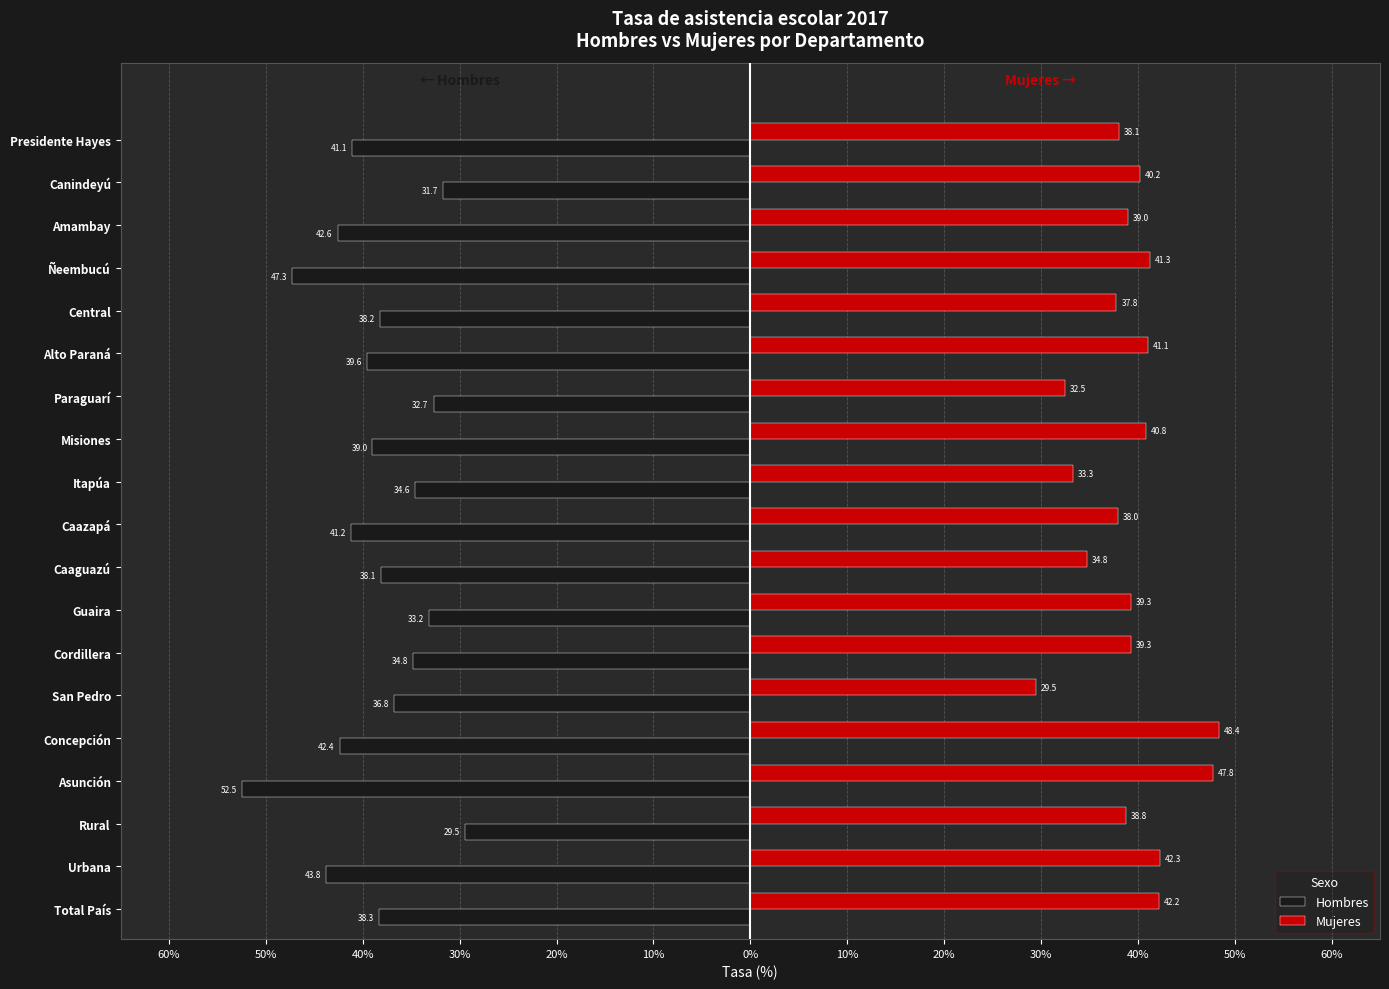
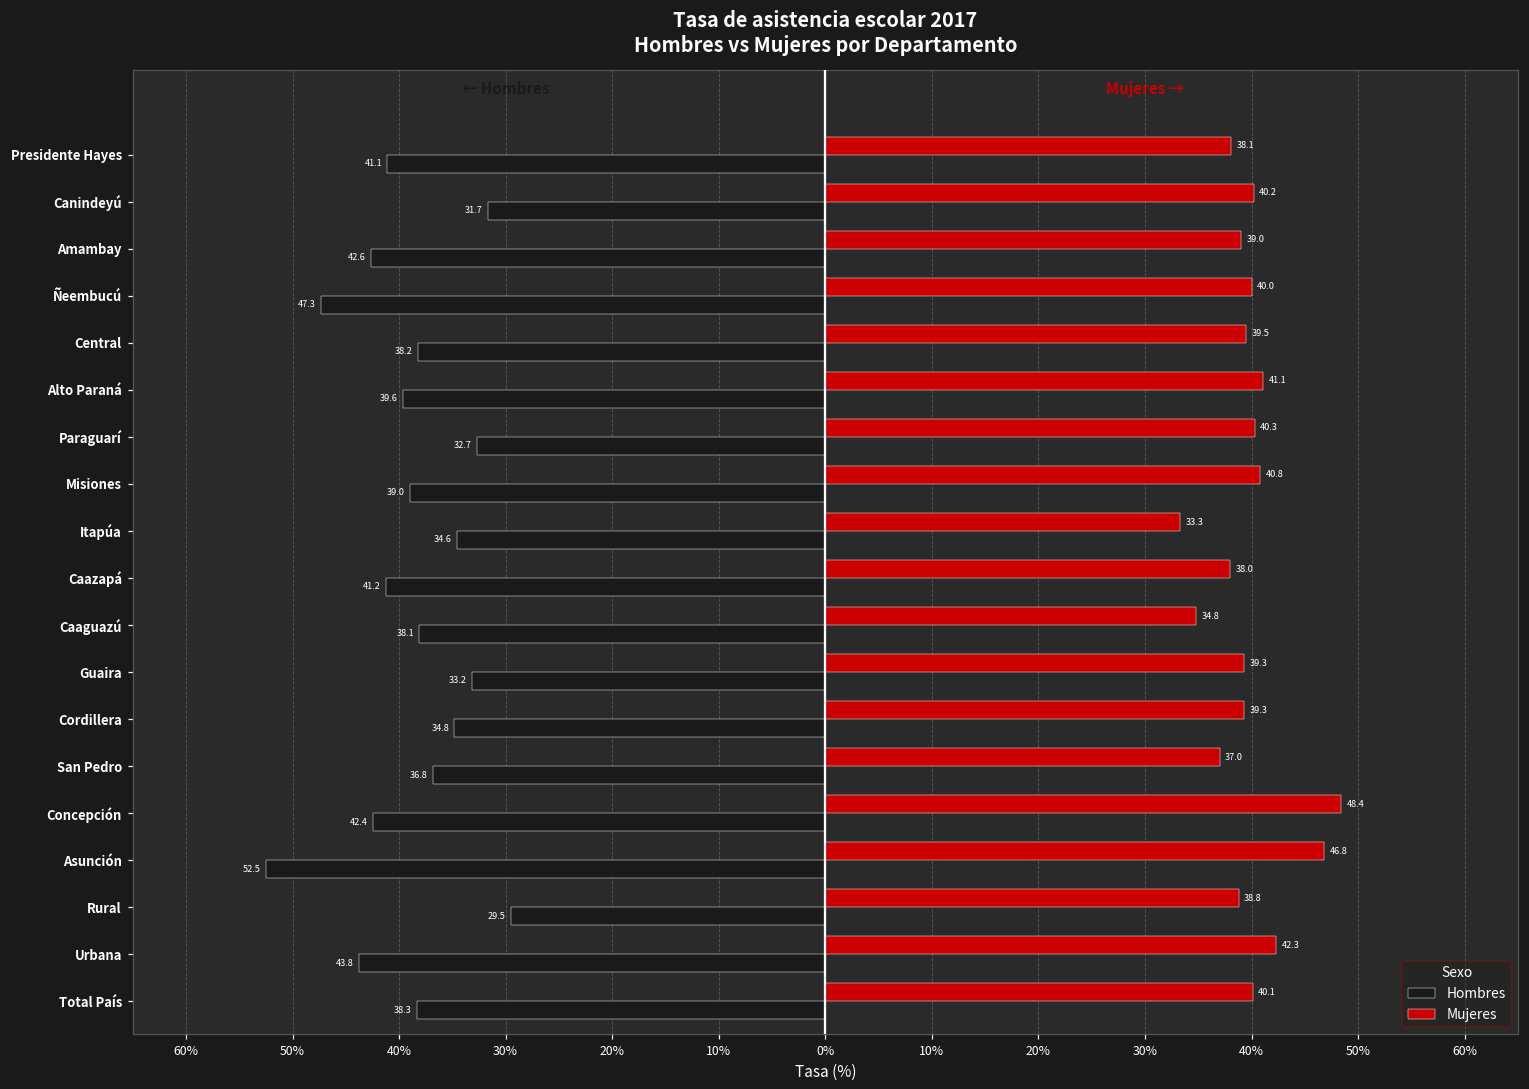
  {
    "Mujeres": {
      "Presidente Hayes": 38.1,
      "Canindeyú": 40.2,
      "Amambay": 39.0,
-     "Ñeembucú": 41.3,
-     "Central": 37.8,
+     "Ñeembucú": 40.0,
+     "Central": 39.5,
      "Alto Paraná": 41.1,
-     "Paraguarí": 32.5,
+     "Paraguarí": 40.3,
      "Misiones": 40.8,
      "Itapúa": 33.3,
      "Caazapá": 38.0,
      "Caaguazú": 34.8,
      "Guaira": 39.3,
      "Cordillera": 39.3,
-     "San Pedro": 29.5,
+     "San Pedro": 37.0,
      "Concepción": 48.4,
-     "Asunción": 47.8,
+     "Asunción": 46.8,
      "Rural": 38.8,
      "Urbana": 42.3,
-     "Total País": 42.2
+     "Total País": 40.1
    }
  }
